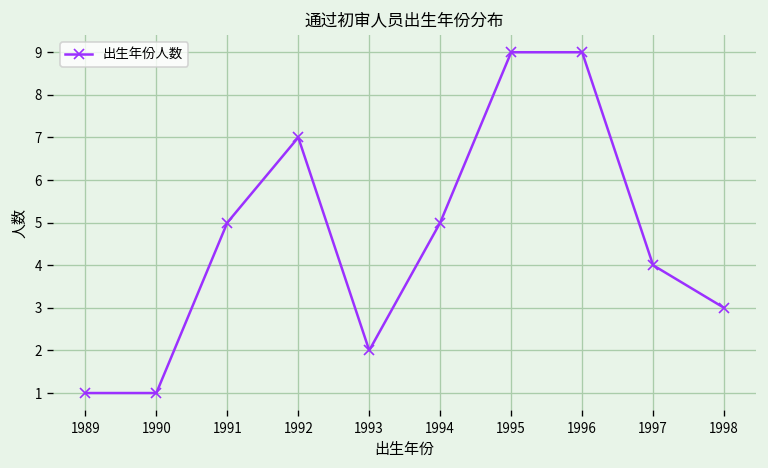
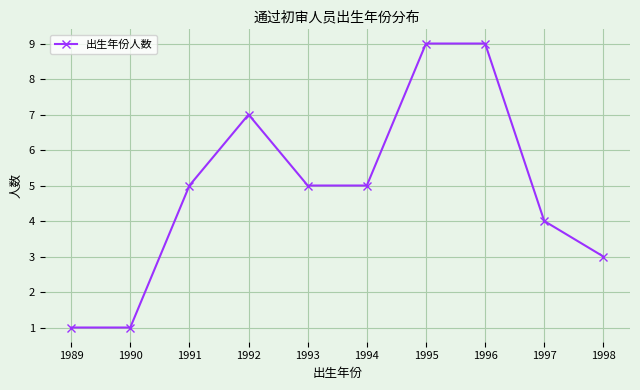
  {
    "1989": 1,
    "1990": 1,
    "1991": 5,
    "1992": 7,
-   "1993": 2,
+   "1993": 5,
    "1994": 5,
    "1995": 9,
    "1996": 9,
    "1997": 4,
    "1998": 3
  }
